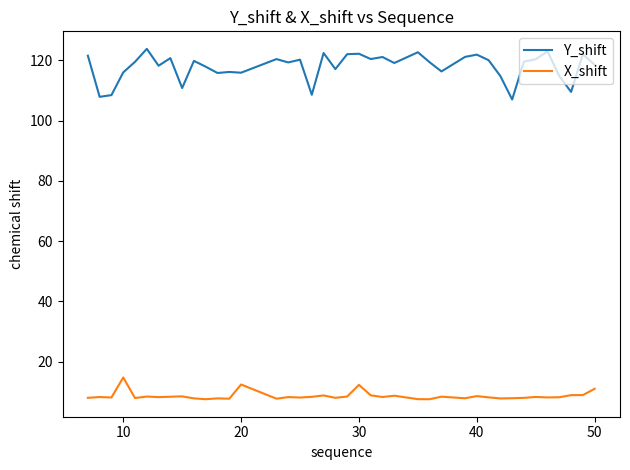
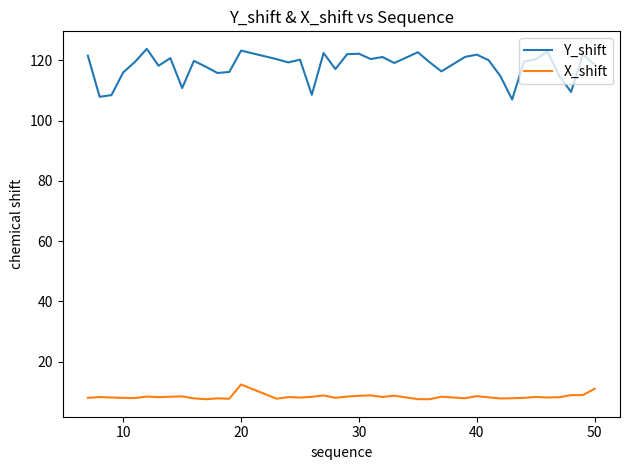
  {
    "Y_shift": {
      "10": 116,
-     "20": 116,
+     "20": 123,
      "30": 122,
      "40": 122
    },
    "X_shift": {
-     "10": 15,
+     "10": 8,
      "20": 12,
-     "30": 12,
+     "30": 9,
      "40": 9,
      "50": 11
    }
  }
